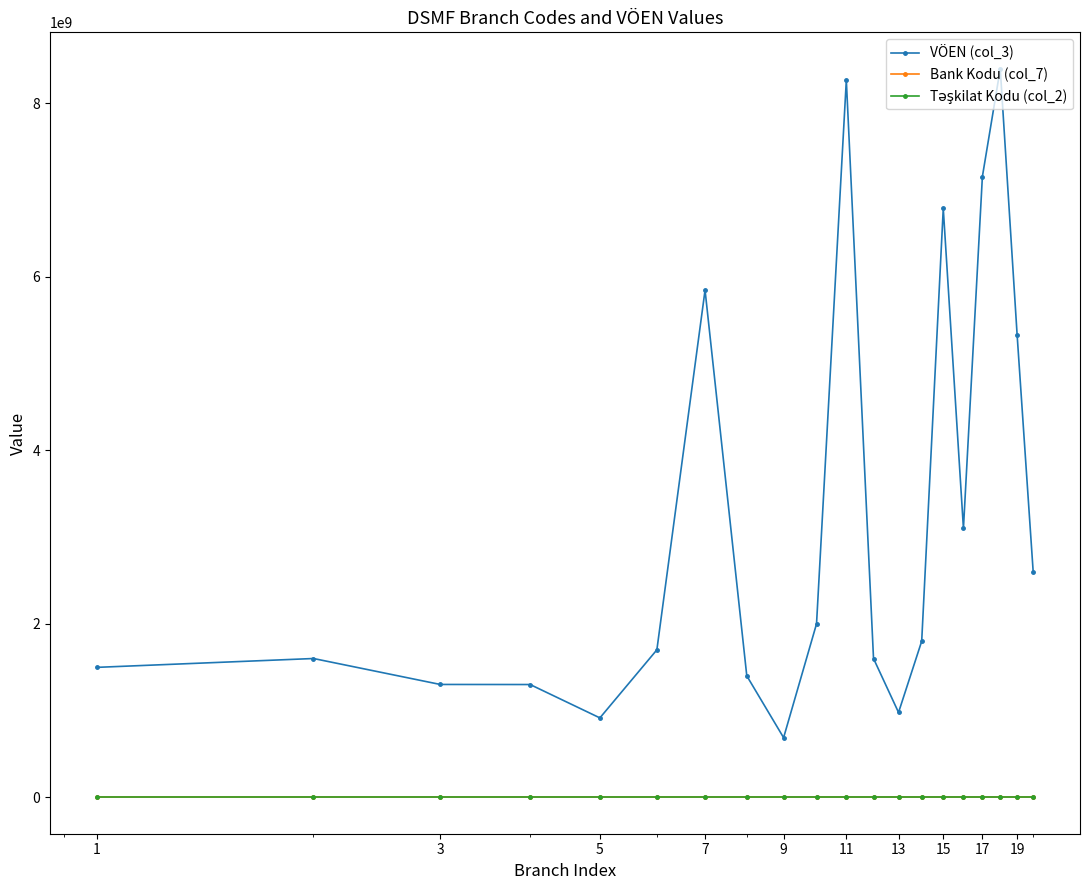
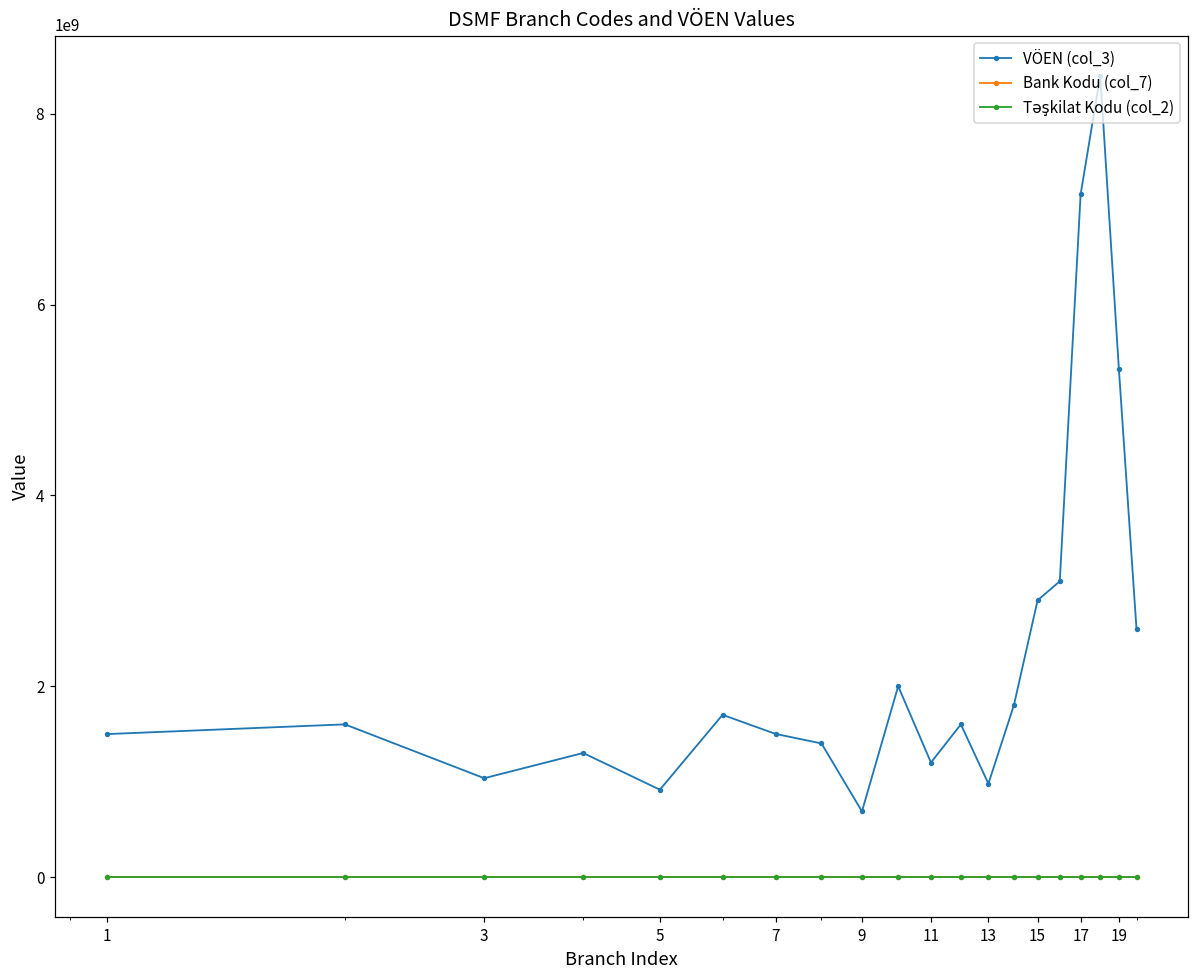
  {
    "VÖEN (col_3)": {
      "1": 1500000000,
-     "3": 1300000000,
+     "3": 1000000000,
      "5": 900000000,
-     "7": 5800000000,
+     "7": 1500000000,
      "9": 700000000,
-     "11": 8300000000,
+     "11": 1200000000,
      "13": 1000000000,
-     "15": 6800000000,
+     "15": 2900000000,
      "17": 7200000000,
      "19": 5300000000
    },
    "Təşkilat Kodu (col_2)": {
      "1": 0,
      "3": 0,
      "5": 0,
      "7": 0,
      "9": 0,
      "11": 0,
      "13": 0,
      "15": 0,
      "17": 0,
      "19": 0
    }
  }
